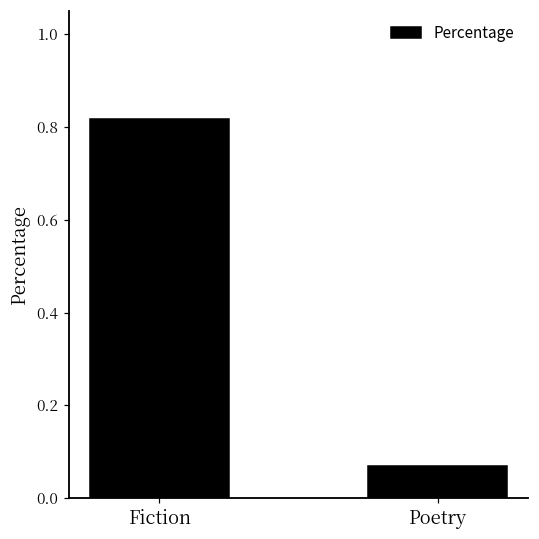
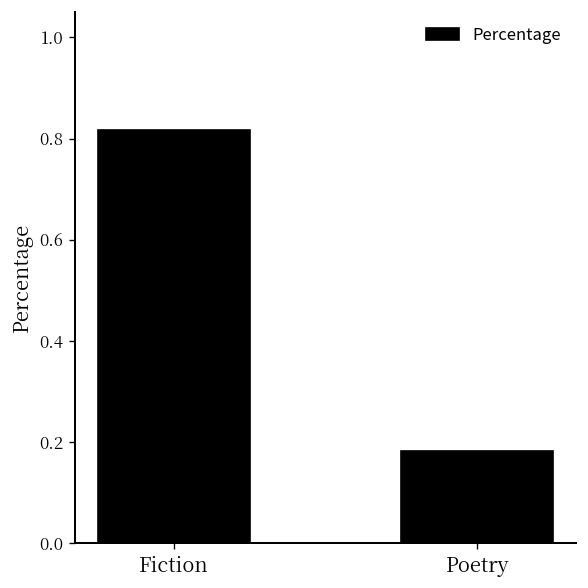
  {
    "Fiction": 0.82,
-   "Poetry": 0.07
+   "Poetry": 0.18
  }
